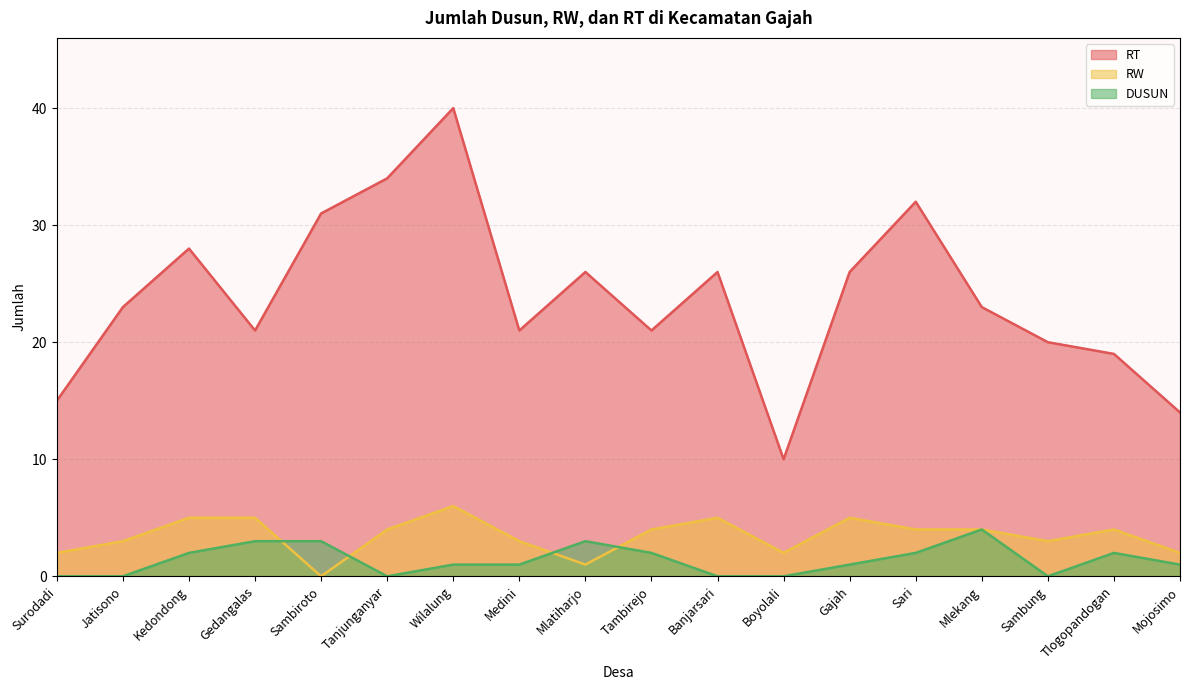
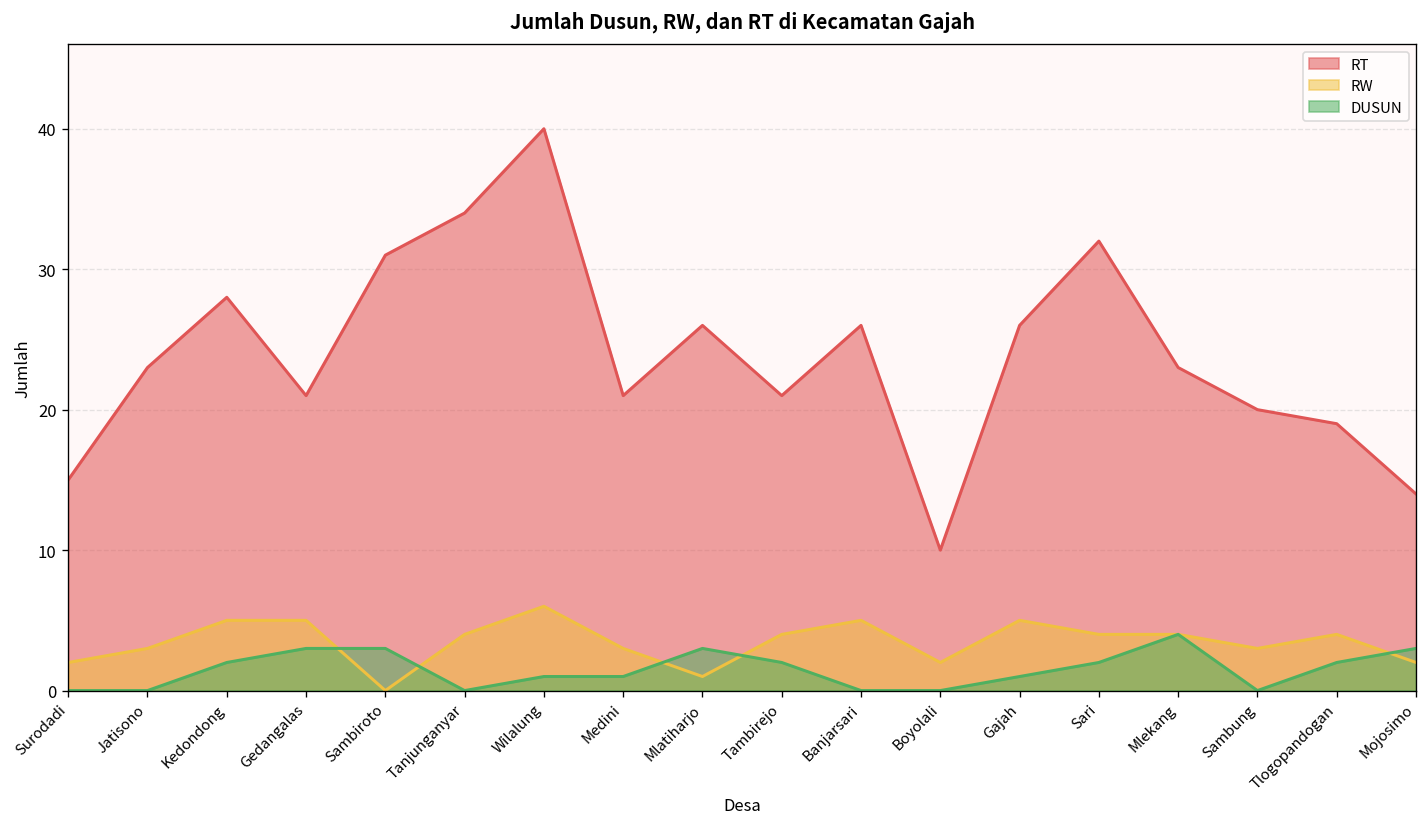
  {
    "RT": {
      "Surodadi": 15,
      "Jatisono": 23,
      "Kedondong": 28,
      "Gedangalas": 21,
      "Sambiroto": 31,
      "Tanjunganyar": 34,
      "Wilalung": 40,
      "Medini": 21,
      "Mlatiharjo": 26,
      "Tambirejo": 21,
      "Banjarsari": 26,
      "Boyolali": 10,
      "Gajah": 26,
      "Sari": 32,
      "Mlekang": 23,
      "Sambung": 20,
      "Tlogopandogan": 19,
      "Mojosimo": 14
    },
    "RW": {
      "Surodadi": 2,
      "Jatisono": 3,
      "Kedondong": 5,
      "Gedangalas": 5,
      "Sambiroto": 0,
      "Tanjunganyar": 4,
      "Wilalung": 6,
      "Medini": 3,
      "Mlatiharjo": 1,
      "Tambirejo": 4,
      "Banjarsari": 5,
      "Boyolali": 2,
      "Gajah": 5,
      "Sari": 4,
      "Sambung": 3,
      "Tlogopandogan": 4,
      "Mojosimo": 2
    },
    "DUSUN": {
      "Surodadi": 0,
      "Jatisono": 0,
      "Kedondong": 2,
      "Gedangalas": 3,
      "Sambiroto": 3,
      "Tanjunganyar": 0,
      "Wilalung": 1,
      "Medini": 1,
      "Mlatiharjo": 3,
      "Tambirejo": 2,
      "Banjarsari": 0,
      "Boyolali": 0,
      "Gajah": 1,
      "Sari": 2,
      "Sambung": 0,
      "Tlogopandogan": 2,
-     "Mojosimo": 1
+     "Mojosimo": 3
    }
  }
